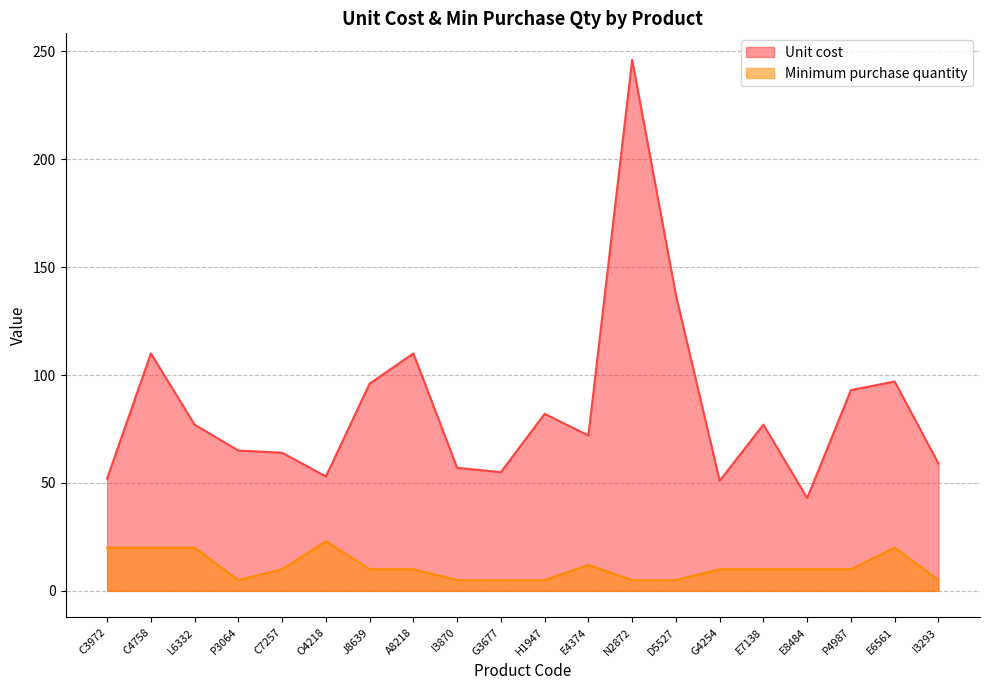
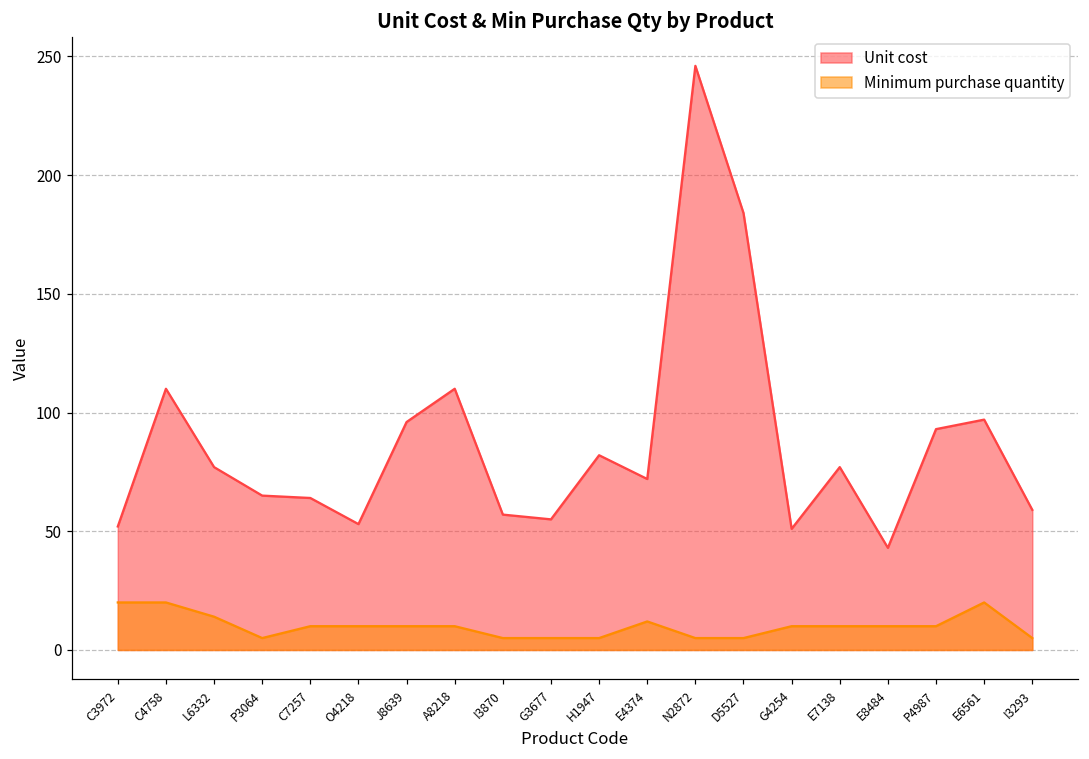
  {
    "Unit cost": {
      "C3972": 52,
      "C4758": 110,
      "L6332": 77,
      "P3064": 65,
      "C7257": 64,
      "O4218": 53,
      "J8639": 96,
      "A8218": 110,
      "I3870": 57,
      "G3677": 55,
      "H1947": 82,
      "E4374": 72,
      "N2872": 246,
-     "D5527": 137,
+     "D5527": 184,
      "G4254": 51,
      "E7138": 77,
      "E8484": 43,
      "P4987": 93,
      "E6561": 97,
      "I3293": 59
    },
    "Minimum purchase quantity": {
      "C3972": 20,
      "C4758": 20,
-     "L6332": 20,
+     "L6332": 14,
      "P3064": 5,
      "C7257": 10,
-     "O4218": 23,
+     "O4218": 10,
      "J8639": 10,
      "A8218": 10,
      "I3870": 5,
      "G3677": 5,
      "H1947": 5,
      "E4374": 12,
      "N2872": 5,
      "D5527": 5,
      "G4254": 10,
      "E7138": 10,
      "E8484": 10,
      "P4987": 10,
      "E6561": 20,
      "I3293": 5
    }
  }
